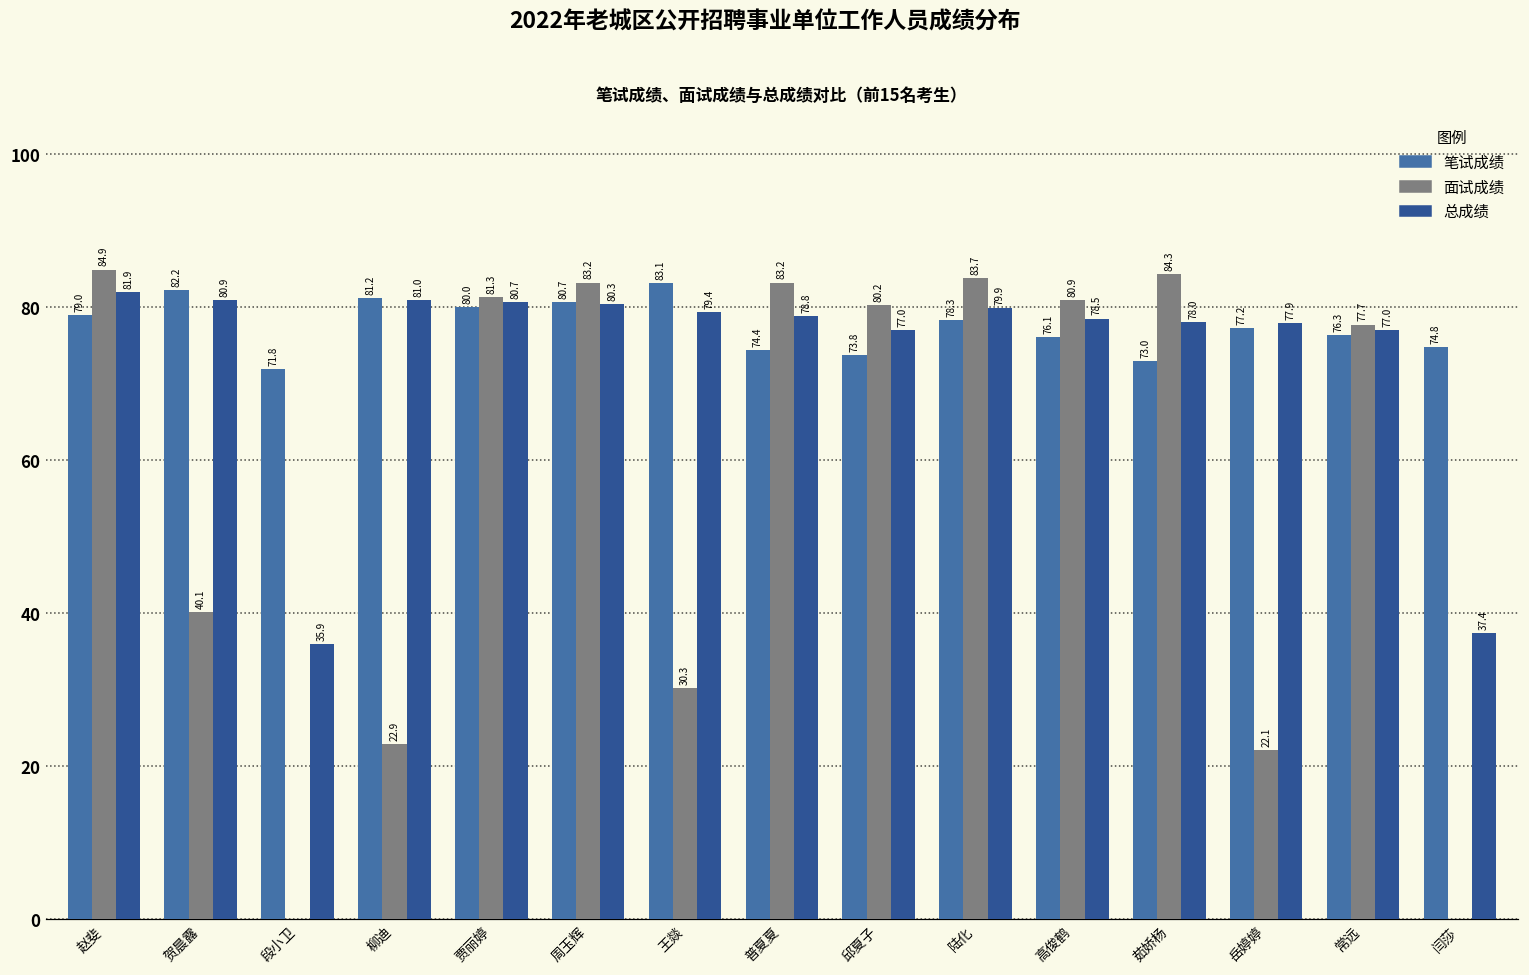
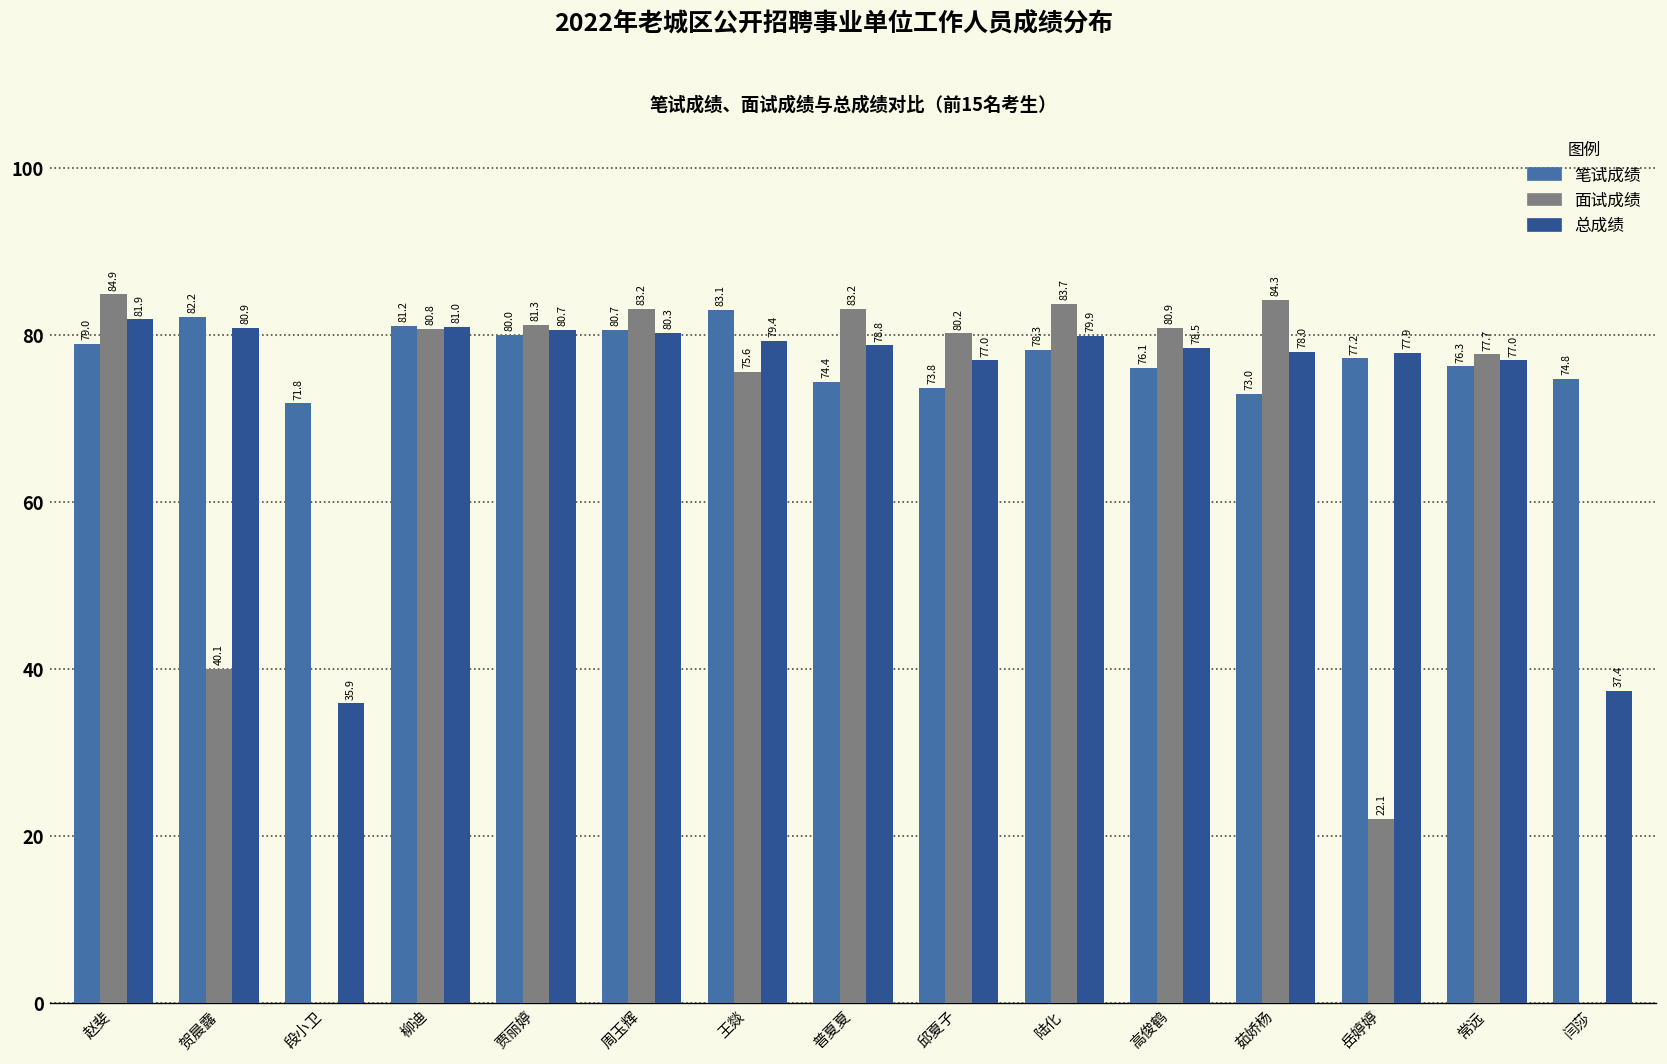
  {
    "面试成绩": {
      "赵斐": 84.9,
      "贺晨露": 40.1,
-     "柳迪": 22.9,
+     "柳迪": 80.8,
      "贾丽婷": 81.3,
      "周玉辉": 83.2,
-     "王燚": 30.3,
+     "王燚": 75.6,
      "普夏夏": 83.2,
      "邱夏子": 80.2,
      "陆化": 83.7,
      "高俊鹤": 80.9,
      "茹娇杨": 84.3,
      "岳婷婷": 22.1,
      "常远": 77.7
    }
  }
